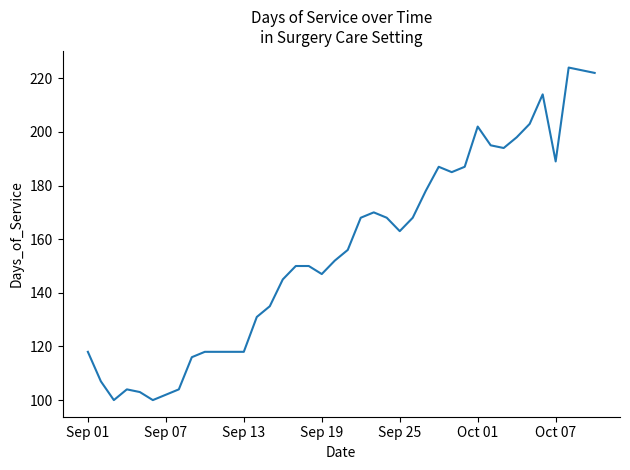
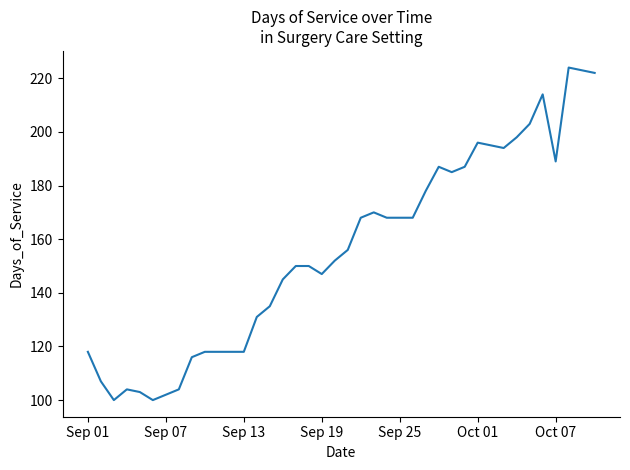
  {
    "Sep 01": 118,
    "Sep 07": 102,
    "Sep 13": 118,
    "Sep 19": 147,
-   "Sep 25": 163,
-   "Oct 01": 202,
+   "Sep 25": 168,
+   "Oct 01": 196,
    "Oct 07": 189
  }
